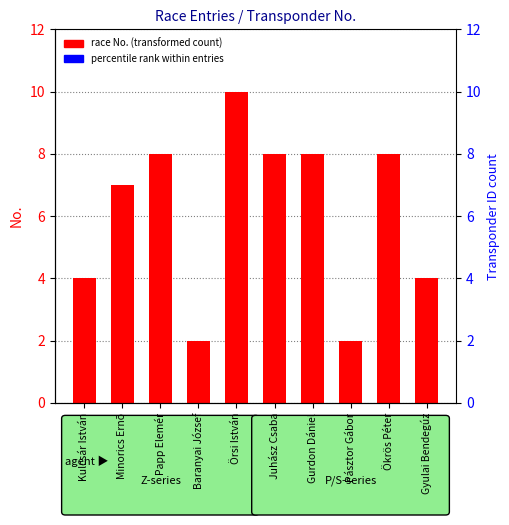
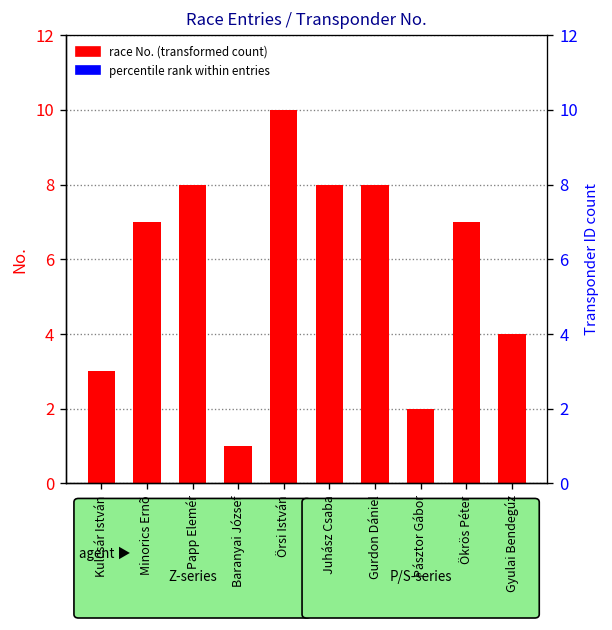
  {
-   "Kulcsár István": 4,
+   "Kulcsár István": 3,
    "Minorics Ernõ": 7,
    "Papp Elemér": 8,
-   "Baranyai József": 2,
+   "Baranyai József": 1,
    "Örsi István": 10,
    "Juhász Csaba": 8,
    "Gurdon Dániel": 8,
    "Pásztor Gábor": 2,
-   "Ökrös Péter": 8,
+   "Ökrös Péter": 7,
    "Gyulai Bendegúz": 4
  }
